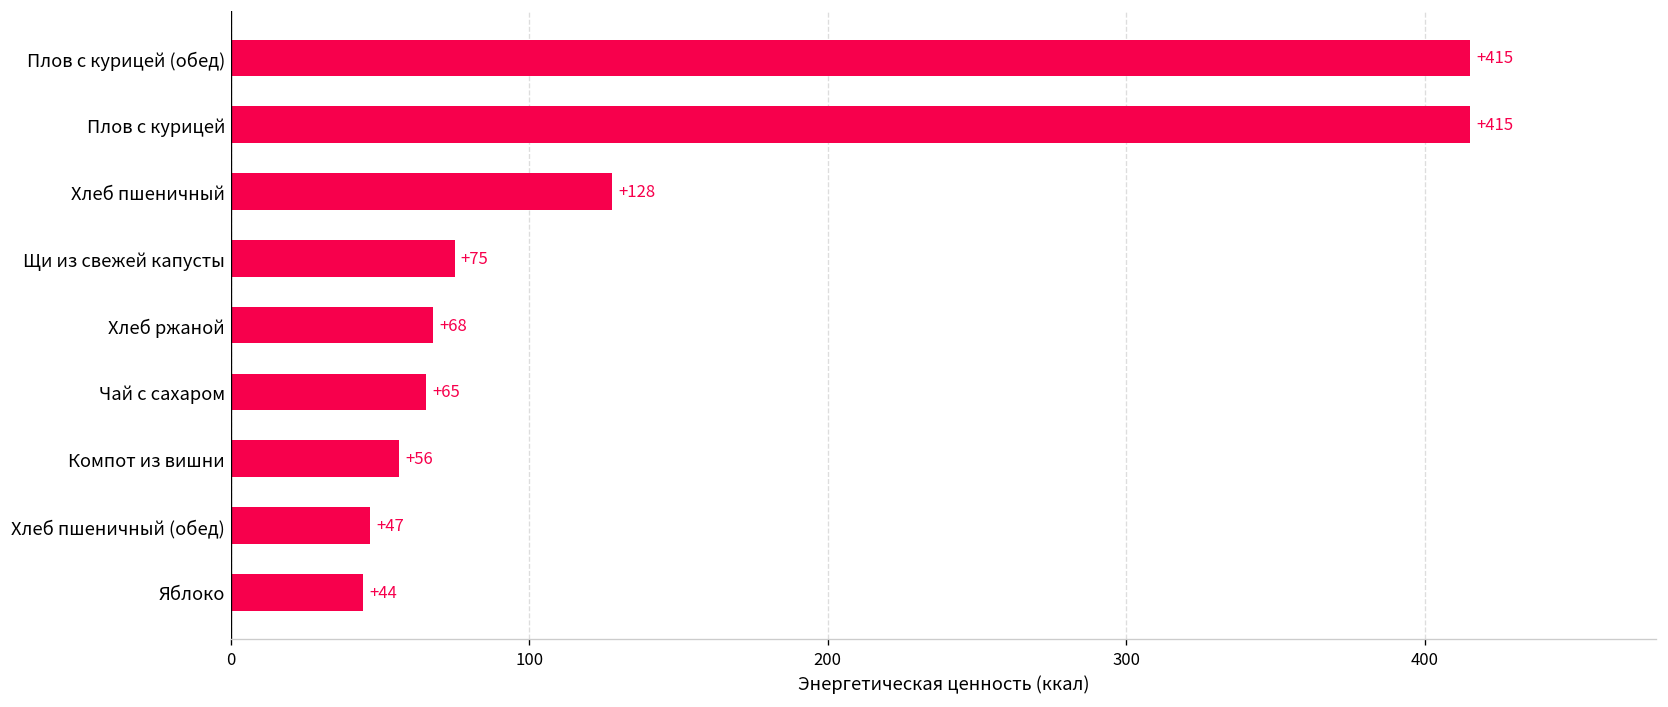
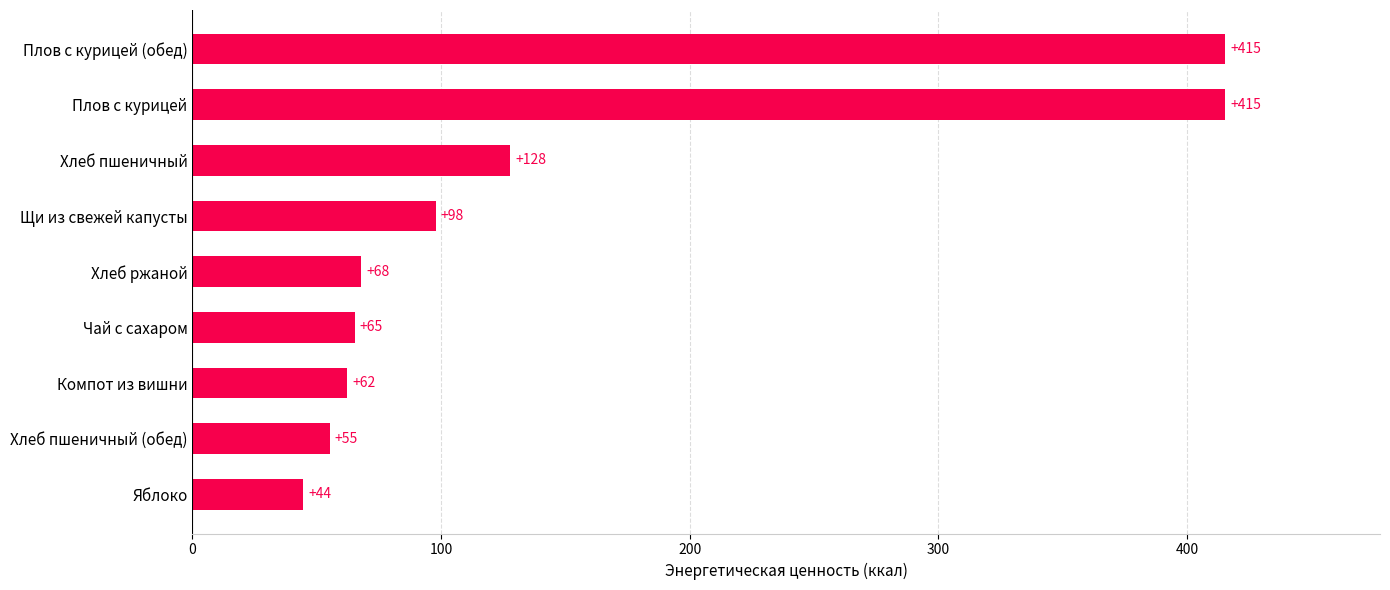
  {
    "Плов с курицей (обед)": "+415",
    "Плов с курицей": "+415",
    "Хлеб пшеничный": "+128",
-   "Щи из свежей капусты": "+75",
+   "Щи из свежей капусты": "+98",
    "Хлеб ржаной": "+68",
    "Чай с сахаром": "+65",
-   "Компот из вишни": "+56",
-   "Хлеб пшеничный (обед)": "+47",
+   "Компот из вишни": "+62",
+   "Хлеб пшеничный (обед)": "+55",
    "Яблоко": "+44"
  }
